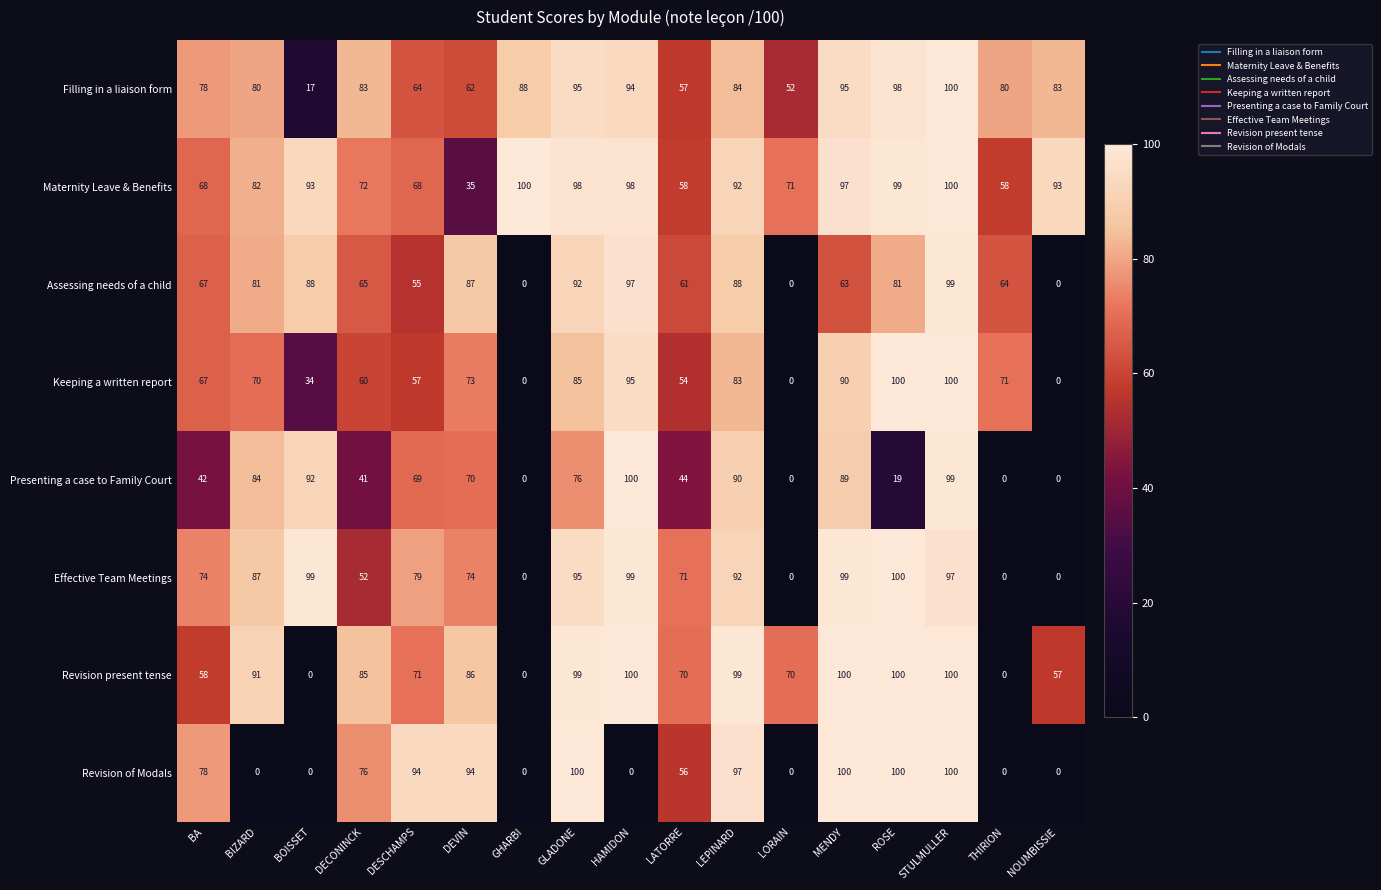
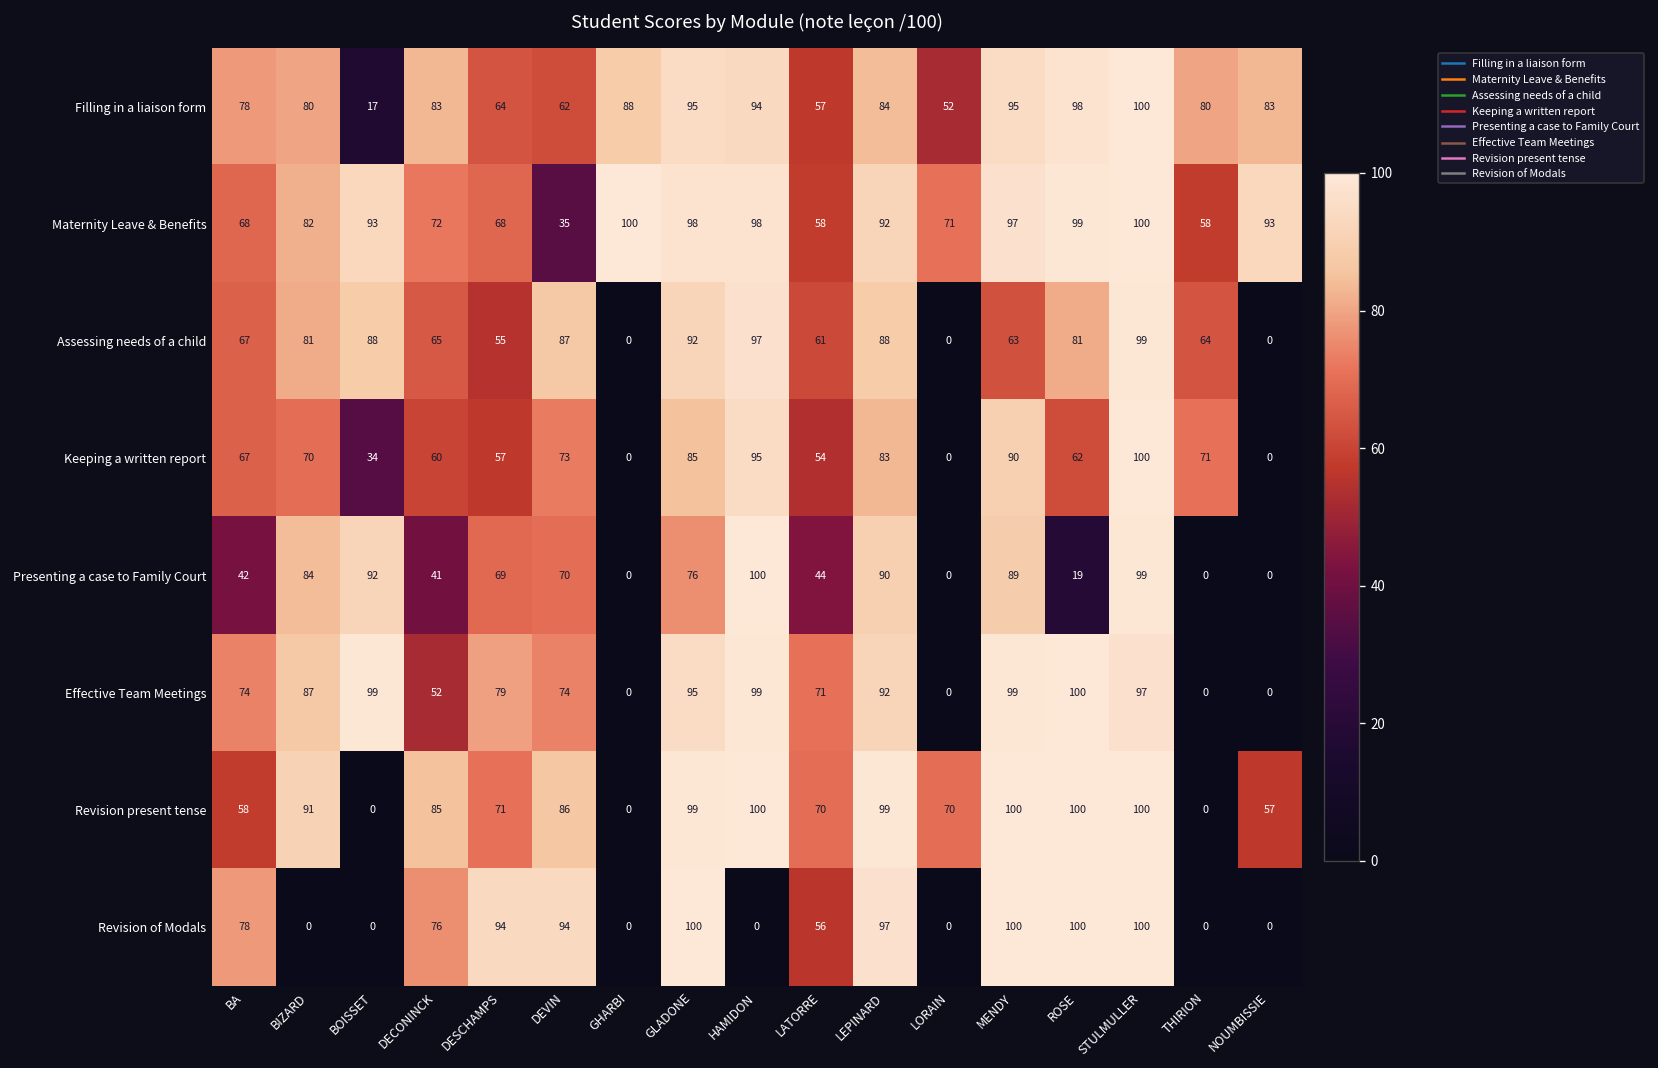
  {
    "Filling in a liaison form": {
      "BA": 78,
      "BIZARD": 80,
      "BOISSET": 17,
      "DECONINCK": 83,
      "DESCHAMPS": 64,
      "DEVIN": 62,
      "GHARBI": 88,
      "GLADONE": 95,
      "HAMIDON": 94,
      "LATORRE": 57,
      "LEPINARD": 84,
      "LORAIN": 52,
      "MENDY": 95,
      "ROSE": 98,
      "STULMULLER": 100,
      "THIRION": 80,
      "NOUMBISSIE": 83
    },
    "Maternity Leave & Benefits": {
      "BA": 68,
      "BIZARD": 82,
      "BOISSET": 93,
      "DECONINCK": 72,
      "DESCHAMPS": 68,
      "DEVIN": 35,
      "GHARBI": 100,
      "GLADONE": 98,
      "HAMIDON": 98,
      "LATORRE": 58,
      "LEPINARD": 92,
      "LORAIN": 71,
      "MENDY": 97,
      "ROSE": 99,
      "STULMULLER": 100,
      "THIRION": 58,
      "NOUMBISSIE": 93
    },
    "Assessing needs of a child": {
      "BA": 67,
      "BIZARD": 81,
      "BOISSET": 88,
      "DECONINCK": 65,
      "DESCHAMPS": 55,
      "DEVIN": 87,
      "GHARBI": 0,
      "GLADONE": 92,
      "HAMIDON": 97,
      "LATORRE": 61,
      "LEPINARD": 88,
      "LORAIN": 0,
      "MENDY": 63,
      "ROSE": 81,
      "STULMULLER": 99,
      "THIRION": 64,
      "NOUMBISSIE": 0
    },
    "Keeping a written report": {
      "BA": 67,
      "BIZARD": 70,
      "BOISSET": 34,
      "DECONINCK": 60,
      "DESCHAMPS": 57,
      "DEVIN": 73,
      "GHARBI": 0,
      "GLADONE": 85,
      "HAMIDON": 95,
      "LATORRE": 54,
      "LEPINARD": 83,
      "LORAIN": 0,
      "MENDY": 90,
-     "ROSE": 100,
+     "ROSE": 62,
      "STULMULLER": 100,
      "THIRION": 71,
      "NOUMBISSIE": 0
    },
    "Presenting a case to Family Court": {
      "BA": 42,
      "BIZARD": 84,
      "BOISSET": 92,
      "DECONINCK": 41,
      "DESCHAMPS": 69,
      "DEVIN": 70,
      "GHARBI": 0,
      "GLADONE": 76,
      "HAMIDON": 100,
      "LATORRE": 44,
      "LEPINARD": 90,
      "LORAIN": 0,
      "MENDY": 89,
      "ROSE": 19,
      "STULMULLER": 99,
      "THIRION": 0,
      "NOUMBISSIE": 0
    },
    "Effective Team Meetings": {
      "BA": 74,
      "BIZARD": 87,
      "BOISSET": 99,
      "DECONINCK": 52,
      "DESCHAMPS": 79,
      "DEVIN": 74,
      "GHARBI": 0,
      "GLADONE": 95,
      "HAMIDON": 99,
      "LATORRE": 71,
      "LEPINARD": 92,
      "LORAIN": 0,
      "MENDY": 99,
      "ROSE": 100,
      "STULMULLER": 97,
      "THIRION": 0,
      "NOUMBISSIE": 0
    },
    "Revision present tense": {
      "BA": 58,
      "BIZARD": 91,
      "BOISSET": 0,
      "DECONINCK": 85,
      "DESCHAMPS": 71,
      "DEVIN": 86,
      "GHARBI": 0,
      "GLADONE": 99,
      "HAMIDON": 100,
      "LATORRE": 70,
      "LEPINARD": 99,
      "LORAIN": 70,
      "MENDY": 100,
      "ROSE": 100,
      "STULMULLER": 100,
      "THIRION": 0,
      "NOUMBISSIE": 57
    },
    "Revision of Modals": {
      "BA": 78,
      "BIZARD": 0,
      "BOISSET": 0,
      "DECONINCK": 76,
      "DESCHAMPS": 94,
      "DEVIN": 94,
      "GHARBI": 0,
      "GLADONE": 100,
      "HAMIDON": 0,
      "LATORRE": 56,
      "LEPINARD": 97,
      "LORAIN": 0,
      "MENDY": 100,
      "ROSE": 100,
      "STULMULLER": 100,
      "THIRION": 0,
      "NOUMBISSIE": 0
    }
  }
